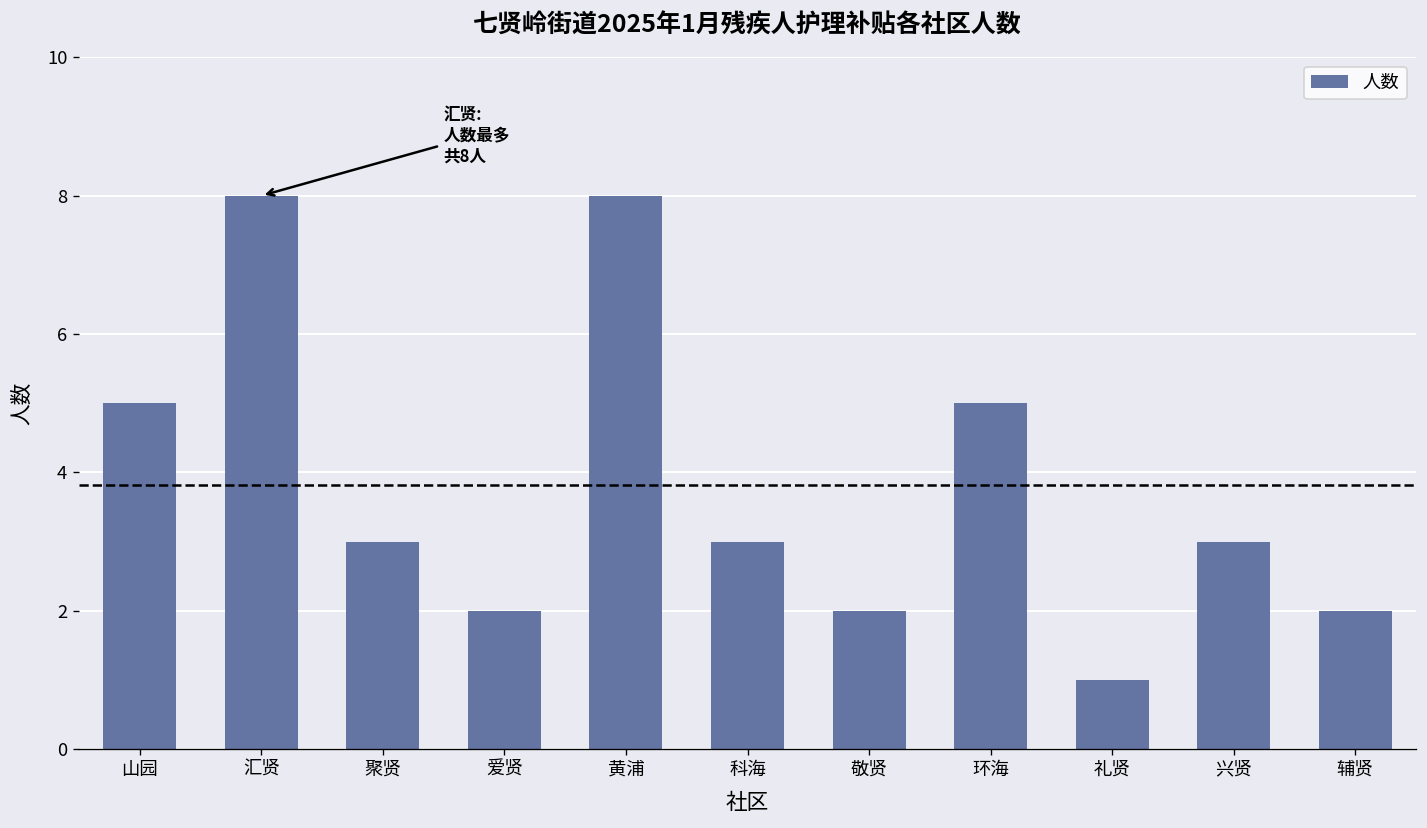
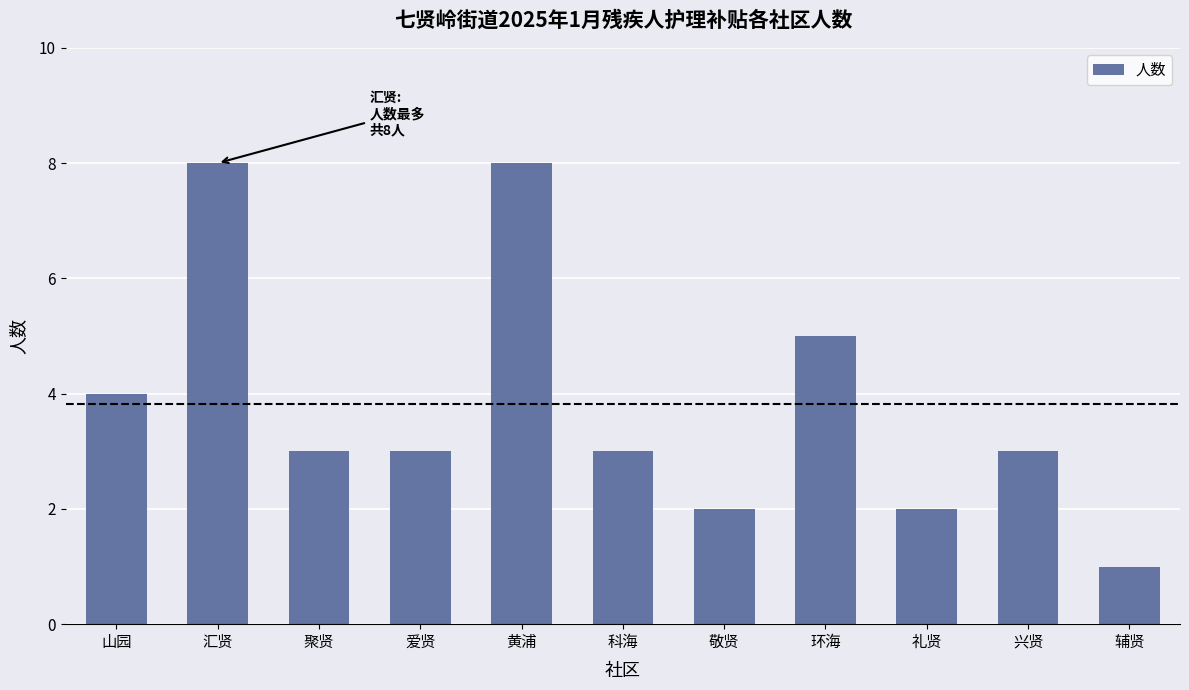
  {
-   "山园": 5,
+   "山园": 4,
    "汇贤": 8,
    "聚贤": 3,
-   "爱贤": 2,
+   "爱贤": 3,
    "黄浦": 8,
    "科海": 3,
    "敬贤": 2,
    "环海": 5,
-   "礼贤": 1,
+   "礼贤": 2,
    "兴贤": 3,
-   "辅贤": 2
+   "辅贤": 1
  }
